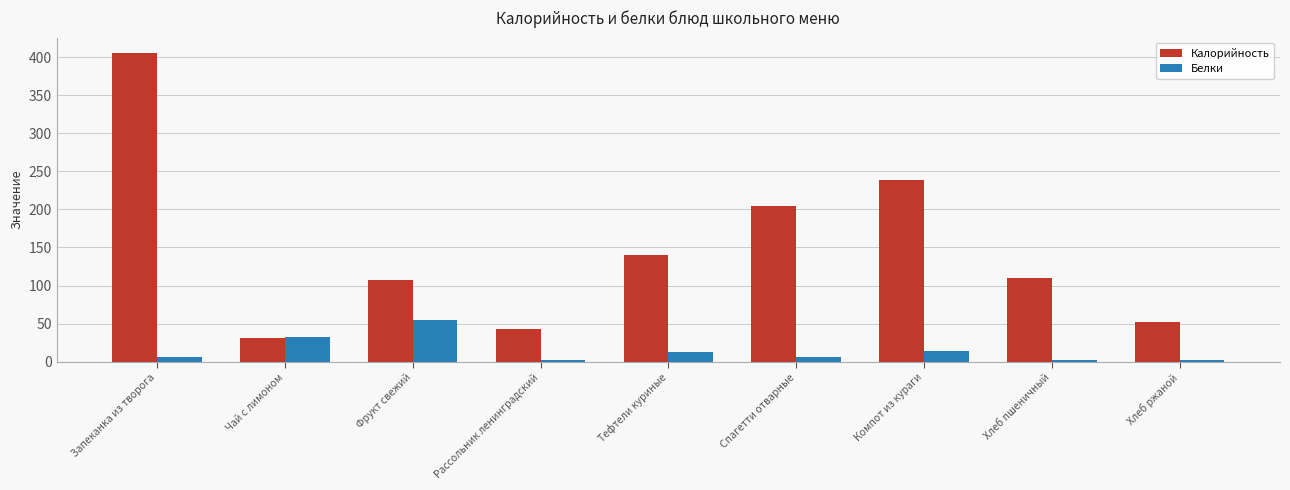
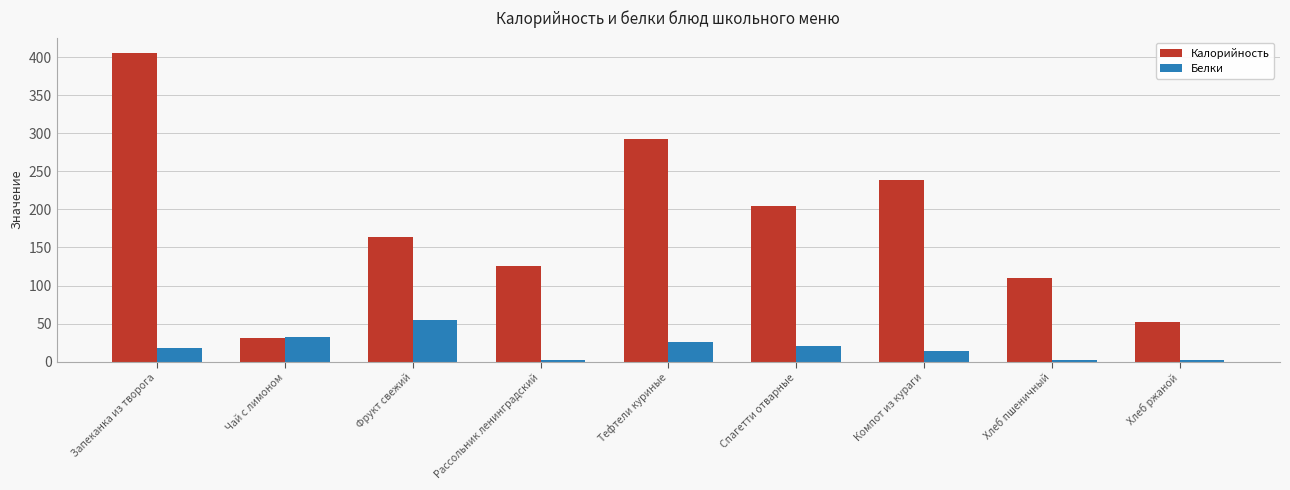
  {
    "Калорийность": {
      "Запеканка из творога": 410,
      "Чай с лимоном": 30,
-     "Фрукт свежий": 110,
-     "Рассольник ленинградский": 40,
-     "Тефтели куриные": 140,
+     "Фрукт свежий": 160,
+     "Рассольник ленинградский": 130,
+     "Тефтели куриные": 290,
      "Спагетти отварные": 200,
      "Компот из кураги": 240,
      "Хлеб пшеничный": 110,
      "Хлеб ржаной": 50
    },
    "Белки": {
-     "Запеканка из творога": 10,
+     "Запеканка из творога": 20,
      "Чай с лимоном": 30,
      "Фрукт свежий": 50,
-     "Тефтели куриные": 10,
-     "Спагетти отварные": 10,
+     "Тефтели куриные": 30,
+     "Спагетти отварные": 20,
      "Компот из кураги": 10
    }
  }
